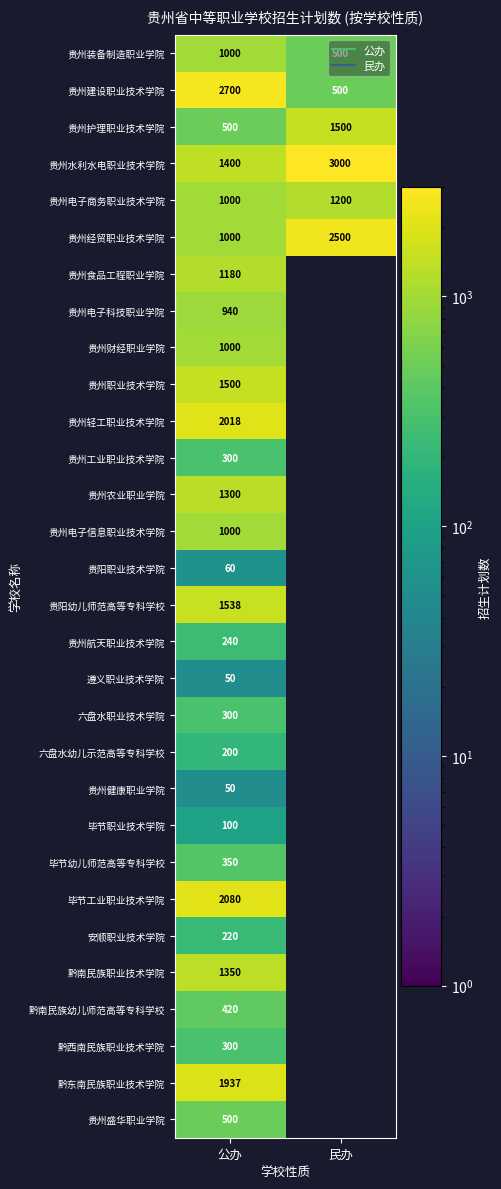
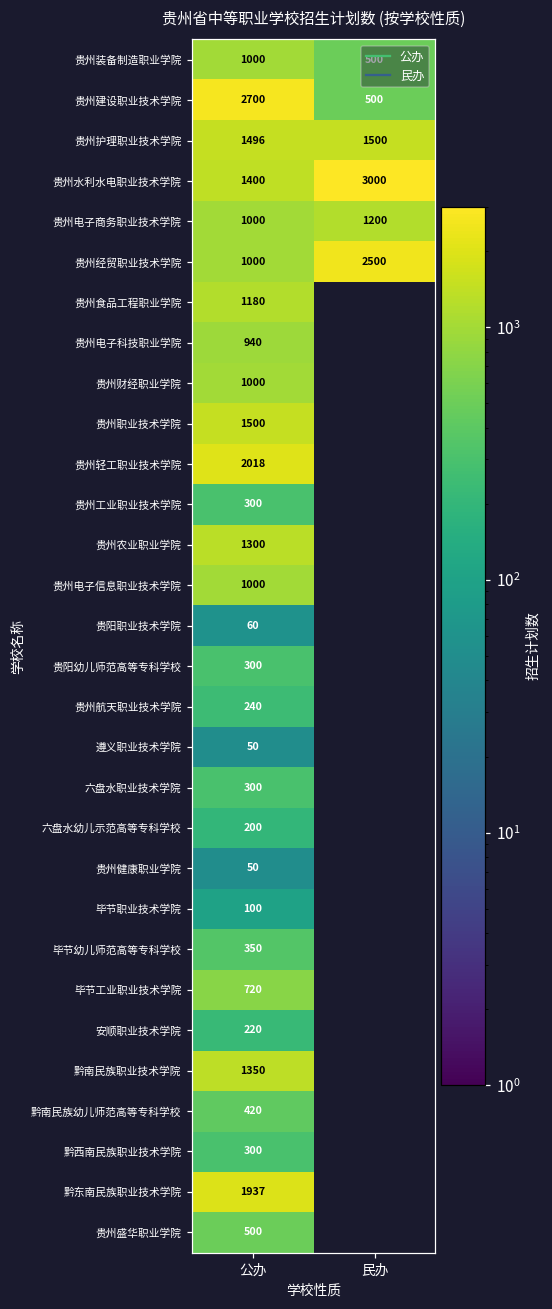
  {
    "贵州装备制造职业学院": {
      "公办": 1000
    },
    "贵州建设职业技术学院": {
      "公办": 2700,
      "民办": 500
    },
    "贵州护理职业技术学院": {
-     "公办": 500,
+     "公办": 1496,
      "民办": 1500
    },
    "贵州水利水电职业技术学院": {
      "公办": 1400,
      "民办": 3000
    },
    "贵州电子商务职业技术学院": {
      "公办": 1000,
      "民办": 1200
    },
    "贵州经贸职业技术学院": {
      "公办": 1000,
      "民办": 2500
    },
    "贵州食品工程职业学院": {
      "公办": 1180
    },
    "贵州电子科技职业学院": {
      "公办": 940
    },
    "贵州财经职业学院": {
      "公办": 1000
    },
    "贵州职业技术学院": {
      "公办": 1500
    },
    "贵州轻工职业技术学院": {
      "公办": 2018
    },
    "贵州工业职业技术学院": {
      "公办": 300
    },
    "贵州农业职业学院": {
      "公办": 1300
    },
    "贵州电子信息职业技术学院": {
      "公办": 1000
    },
    "贵阳职业技术学院": {
      "公办": 60
    },
    "贵阳幼儿师范高等专科学校": {
-     "公办": 1538
+     "公办": 300
    },
    "贵州航天职业技术学院": {
      "公办": 240
    },
    "遵义职业技术学院": {
      "公办": 50
    },
    "六盘水职业技术学院": {
      "公办": 300
    },
    "六盘水幼儿示范高等专科学校": {
      "公办": 200
    },
    "贵州健康职业学院": {
      "公办": 50
    },
    "毕节职业技术学院": {
      "公办": 100
    },
    "毕节幼儿师范高等专科学校": {
      "公办": 350
    },
    "毕节工业职业技术学院": {
-     "公办": 2080
+     "公办": 720
    },
    "安顺职业技术学院": {
      "公办": 220
    },
    "黔南民族职业技术学院": {
      "公办": 1350
    },
    "黔南民族幼儿师范高等专科学校": {
      "公办": 420
    },
    "黔西南民族职业技术学院": {
      "公办": 300
    },
    "黔东南民族职业技术学院": {
      "公办": 1937
    },
    "贵州盛华职业学院": {
      "公办": 500
    }
  }
